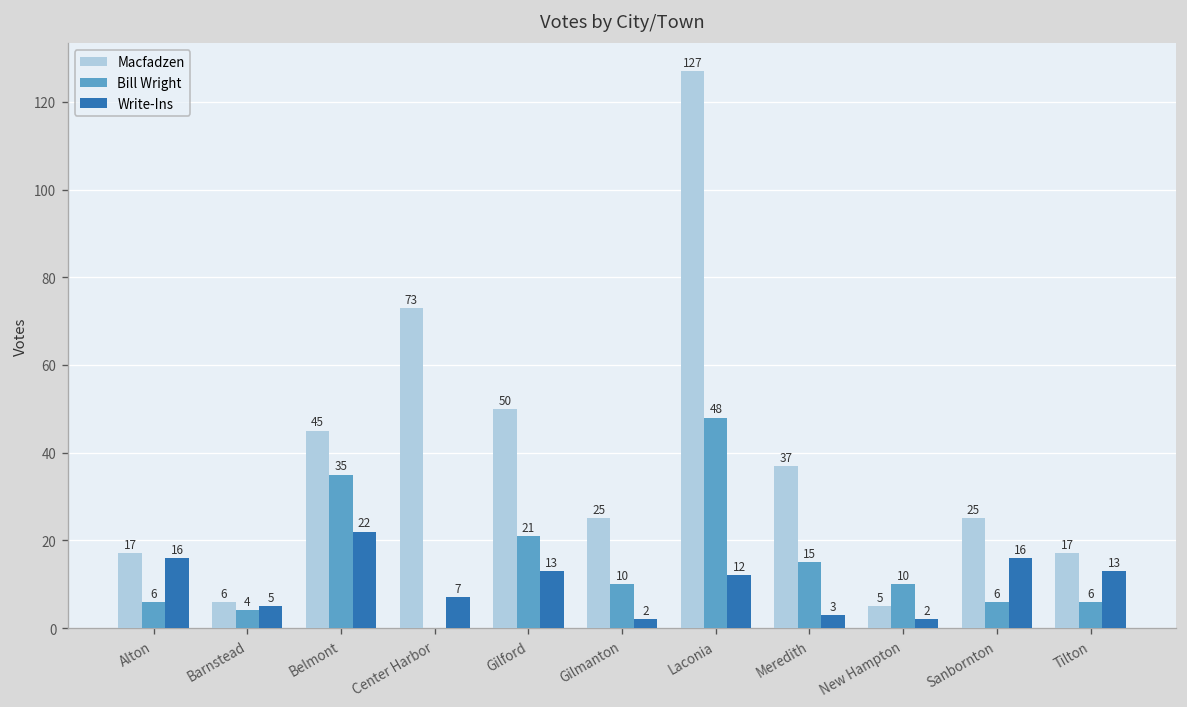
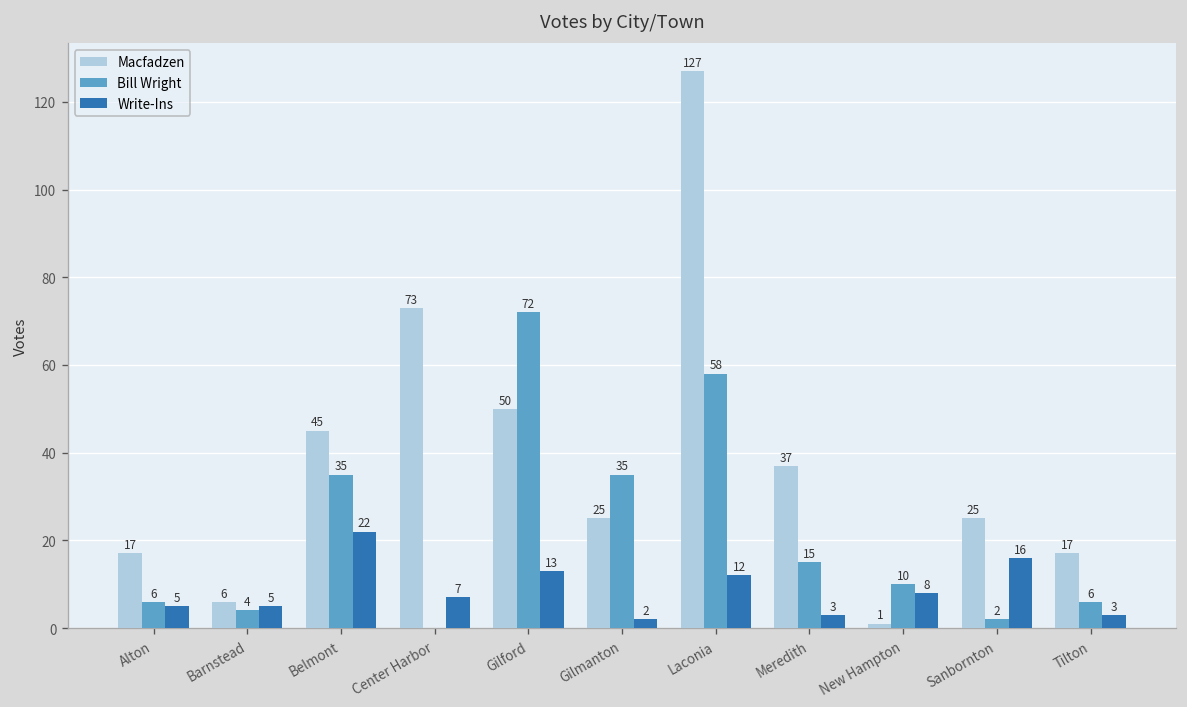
  {
    "Macfadzen": {
      "Alton": 17,
      "Barnstead": 6,
      "Belmont": 45,
      "Center Harbor": 73,
      "Gilford": 50,
      "Gilmanton": 25,
      "Laconia": 127,
      "Meredith": 37,
-     "New Hampton": 5,
+     "New Hampton": 1,
      "Sanbornton": 25,
      "Tilton": 17
    },
    "Bill Wright": {
      "Alton": 6,
      "Barnstead": 4,
      "Belmont": 35,
-     "Gilford": 21,
-     "Gilmanton": 10,
-     "Laconia": 48,
+     "Gilford": 72,
+     "Gilmanton": 35,
+     "Laconia": 58,
      "Meredith": 15,
      "New Hampton": 10,
-     "Sanbornton": 6,
+     "Sanbornton": 2,
      "Tilton": 6
    },
    "Write-Ins": {
-     "Alton": 16,
+     "Alton": 5,
      "Barnstead": 5,
      "Belmont": 22,
      "Center Harbor": 7,
      "Gilford": 13,
      "Gilmanton": 2,
      "Laconia": 12,
      "Meredith": 3,
-     "New Hampton": 2,
+     "New Hampton": 8,
      "Sanbornton": 16,
-     "Tilton": 13
+     "Tilton": 3
    }
  }
